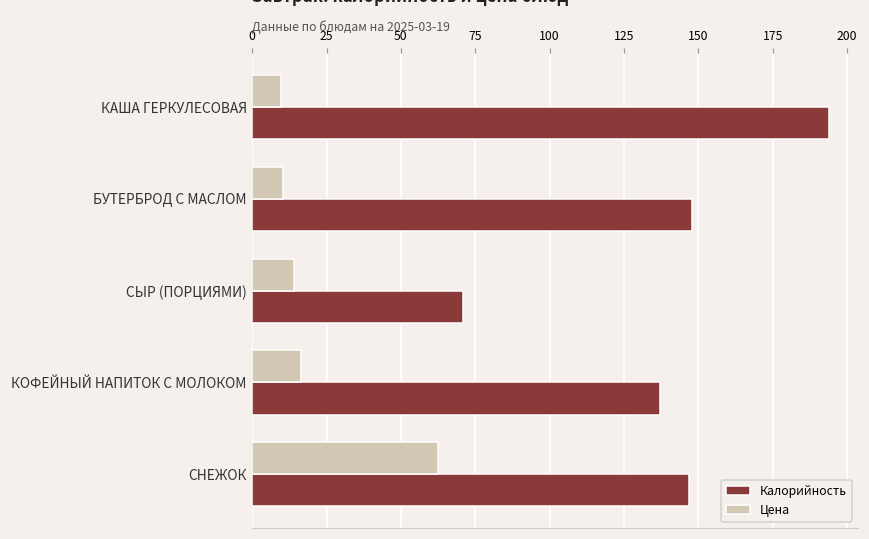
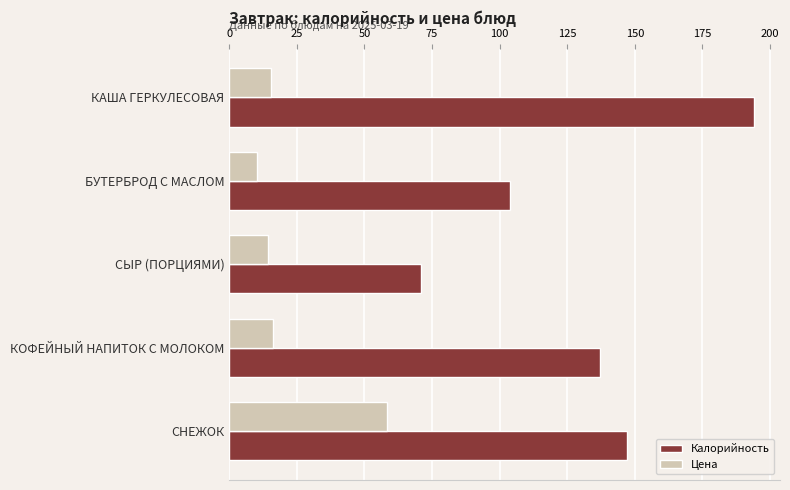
  {
    "Калорийность": {
      "КАША ГЕРКУЛЕСОВАЯ": 194,
-     "БУТЕРБРОД С МАСЛОМ": 148,
+     "БУТЕРБРОД С МАСЛОМ": 104,
      "СЫР (ПОРЦИЯМИ)": 71,
      "КОФЕЙНЫЙ НАПИТОК С МОЛОКОМ": 137,
      "СНЕЖОК": 147
    },
    "Цена": {
-     "КАША ГЕРКУЛЕСОВАЯ": 10,
+     "КАША ГЕРКУЛЕСОВАЯ": 15,
      "БУТЕРБРОД С МАСЛОМ": 10,
      "СЫР (ПОРЦИЯМИ)": 14,
      "КОФЕЙНЫЙ НАПИТОК С МОЛОКОМ": 16,
-     "СНЕЖОК": 62
+     "СНЕЖОК": 59
    }
  }
